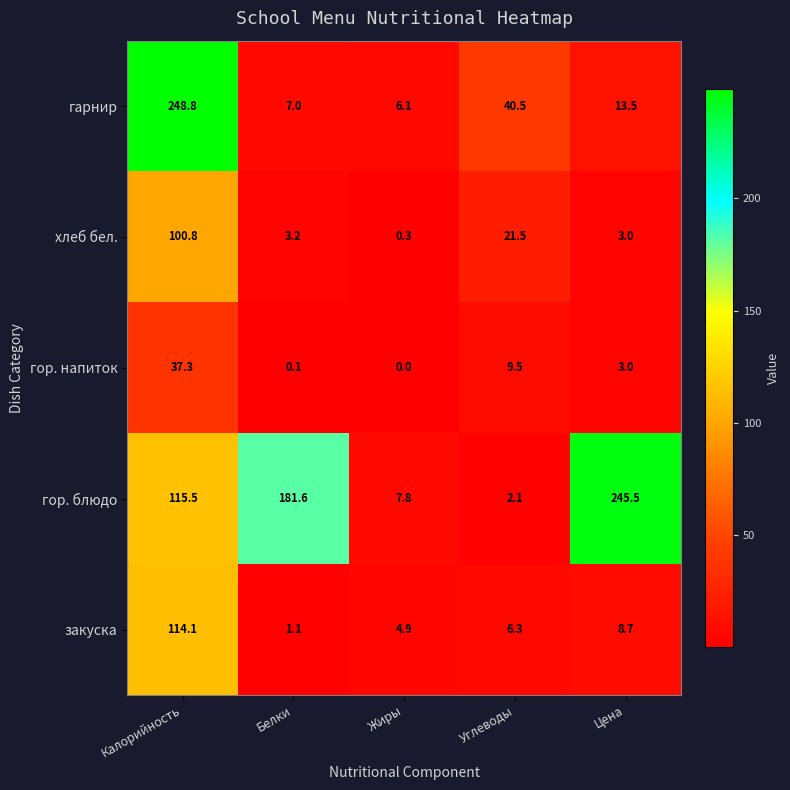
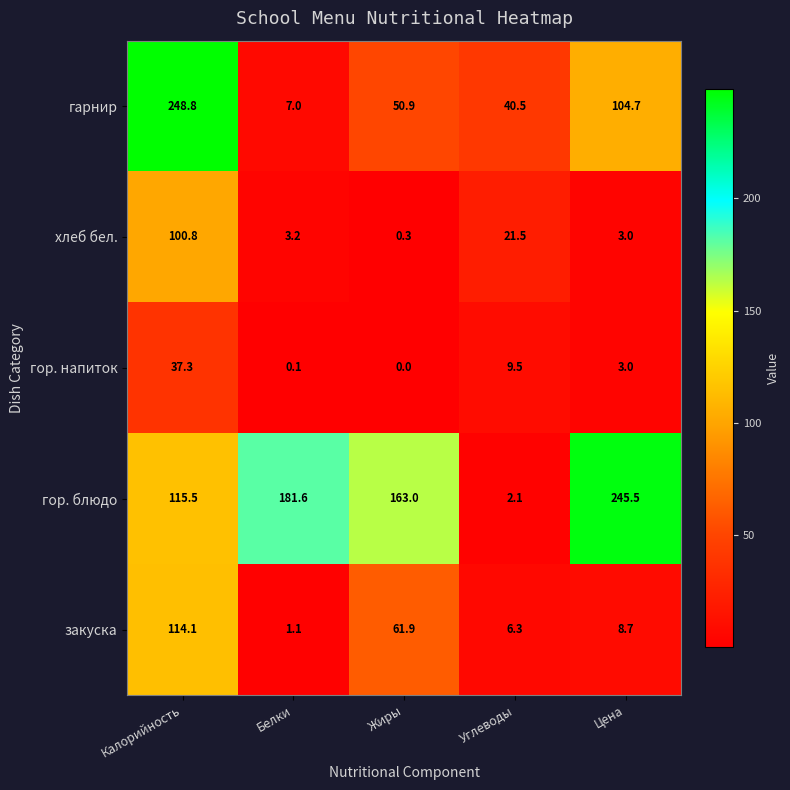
  {
    "гарнир": {
      "Калорийность": 248.8,
      "Белки": 7.0,
-     "Жиры": 6.1,
+     "Жиры": 50.9,
      "Углеводы": 40.5,
-     "Цена": 13.5
+     "Цена": 104.7
    },
    "хлеб бел.": {
      "Калорийность": 100.8,
      "Белки": 3.2,
      "Жиры": 0.3,
      "Углеводы": 21.5,
      "Цена": 3.0
    },
    "гор. напиток": {
      "Калорийность": 37.3,
      "Белки": 0.1,
      "Жиры": 0.0,
      "Углеводы": 9.5,
      "Цена": 3.0
    },
    "гор. блюдо": {
      "Калорийность": 115.5,
      "Белки": 181.6,
-     "Жиры": 7.8,
+     "Жиры": 163.0,
      "Углеводы": 2.1,
      "Цена": 245.5
    },
    "закуска": {
      "Калорийность": 114.1,
      "Белки": 1.1,
-     "Жиры": 4.9,
+     "Жиры": 61.9,
      "Углеводы": 6.3,
      "Цена": 8.7
    }
  }
